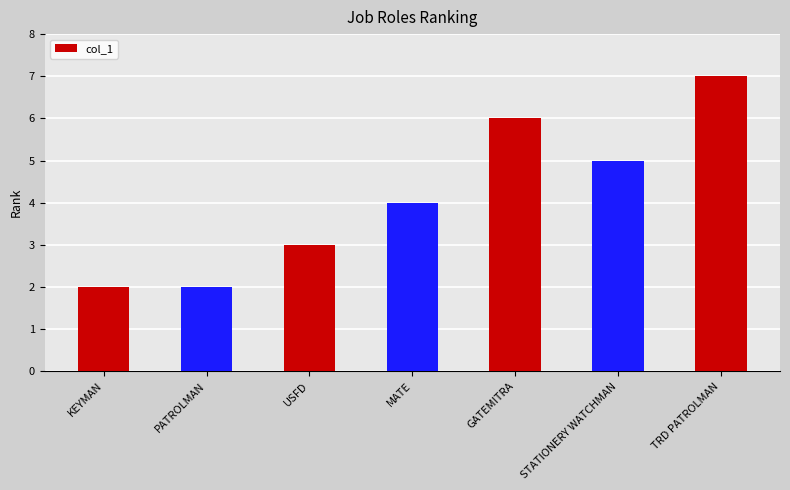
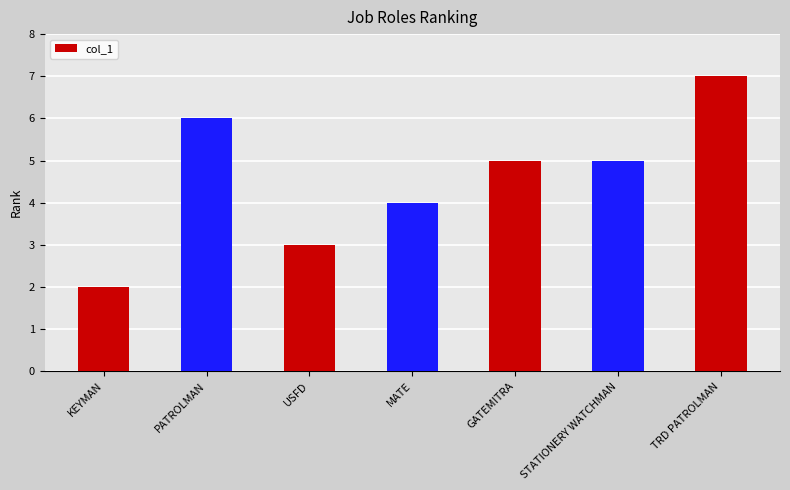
  {
    "KEYMAN": 2,
-   "PATROLMAN": 2,
+   "PATROLMAN": 6,
    "USFD": 3,
    "MATE": 4,
-   "GATEMITRA": 6,
+   "GATEMITRA": 5,
    "STATIONERY WATCHMAN": 5,
    "TRD PATROLMAN": 7
  }
